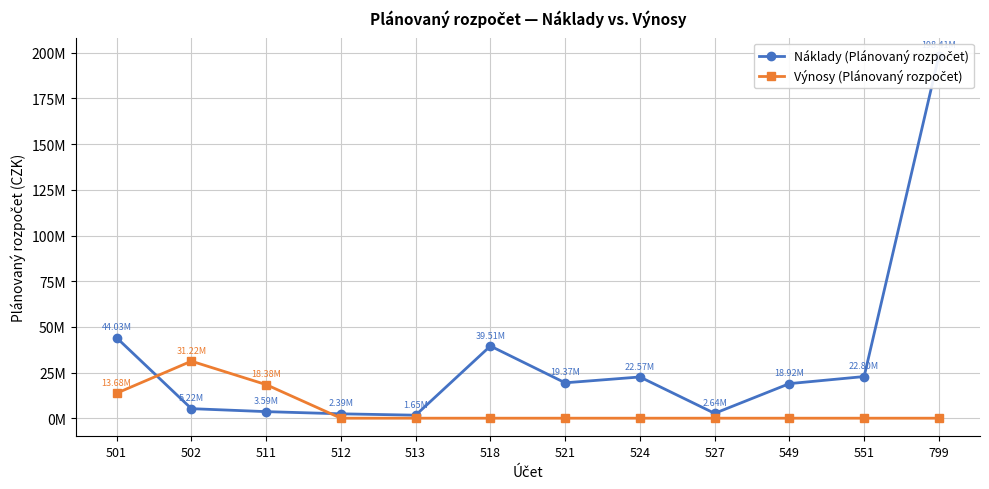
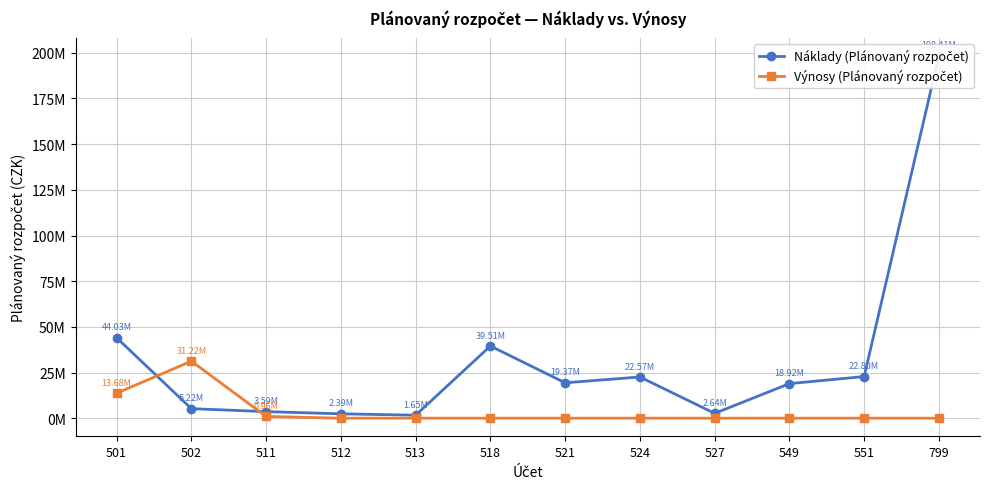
  {
    "Náklady (Plánovaný rozpočet)": {
      "501": "44.03M",
      "502": "5.22M",
      "511": "3.59M",
      "512": "2.39M",
      "513": "1.65M",
      "518": "39.51M",
      "521": "19.37M",
      "524": "22.57M",
      "527": "2.64M",
      "549": "18.92M",
      "551": "22.80M"
    },
    "Výnosy (Plánovaný rozpočet)": {
      "501": "13.68M",
      "502": "31.22M",
-     "511": "18.38M"
+     "511": "0.96M"
    }
  }
